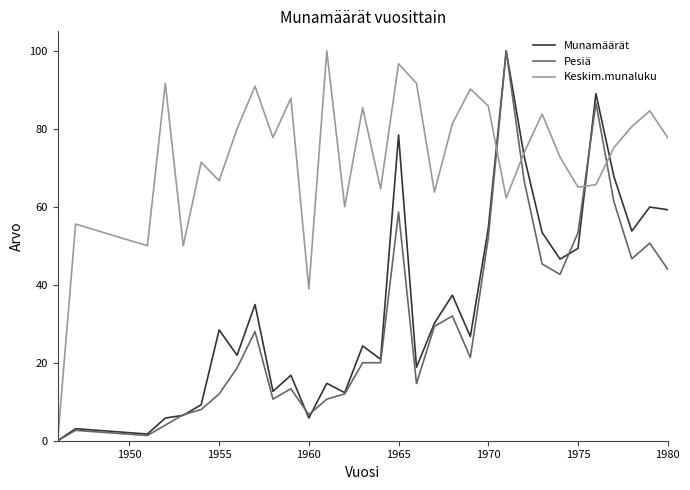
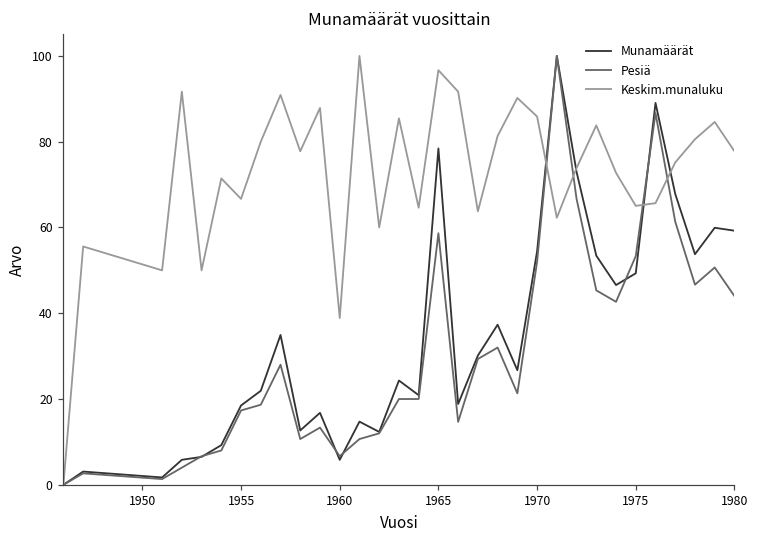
  {
    "Munamäärät": {
-     "1955": 28,
+     "1955": 18,
      "1960": 6,
      "1965": 78,
      "1970": 54,
      "1975": 49,
      "1980": 59
    },
    "Pesiä": {
-     "1955": 12,
+     "1955": 17,
      "1960": 7,
      "1965": 59,
      "1970": 52,
      "1975": 53,
      "1980": 44
    },
    "Keskim.munaluku": {
      "1955": 67,
      "1960": 39,
      "1965": 97,
      "1970": 86,
      "1975": 65,
      "1980": 78
    }
  }
